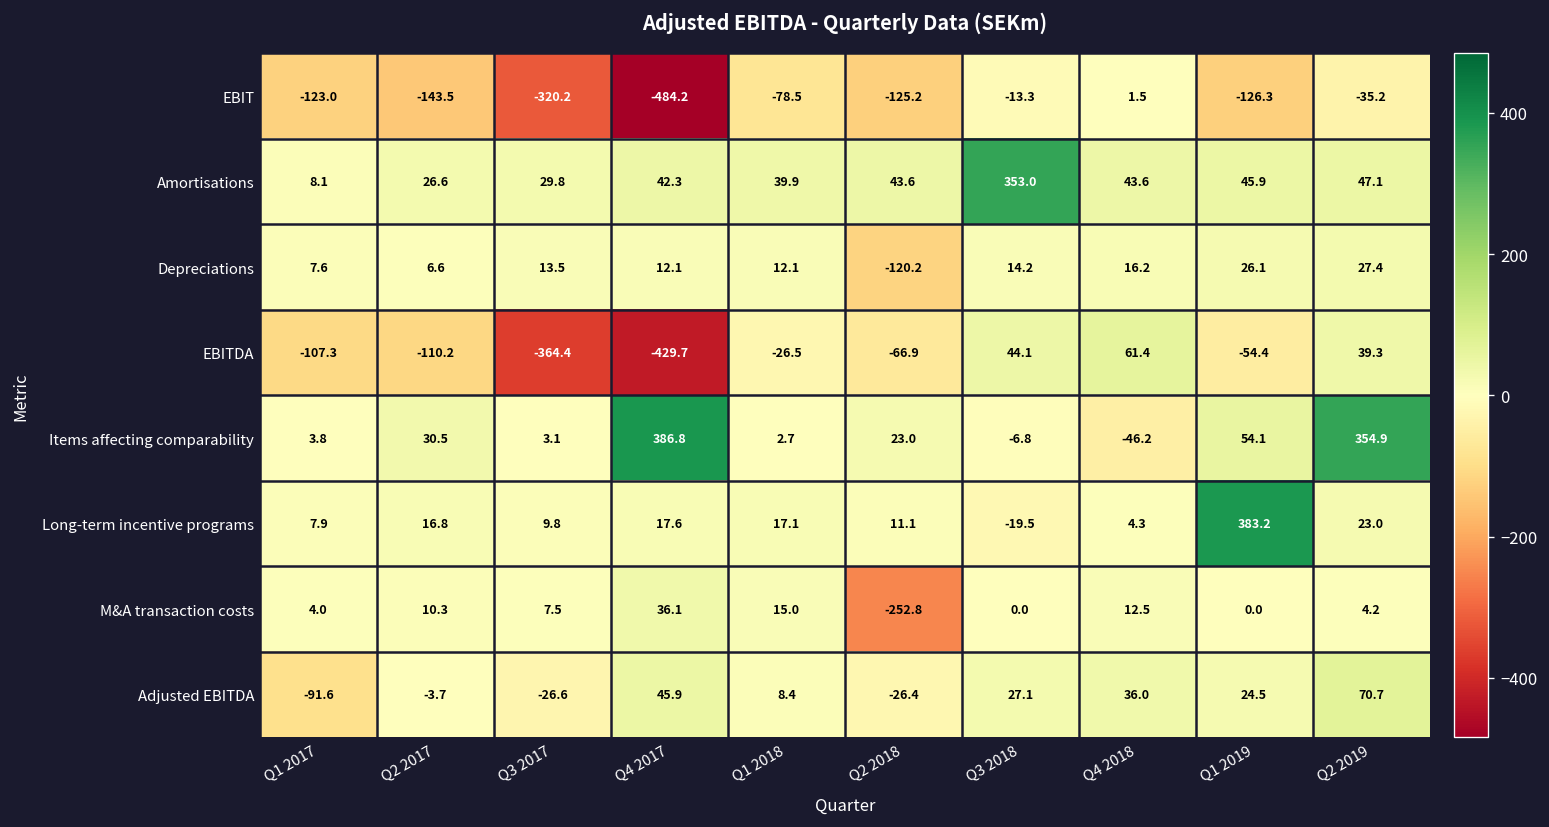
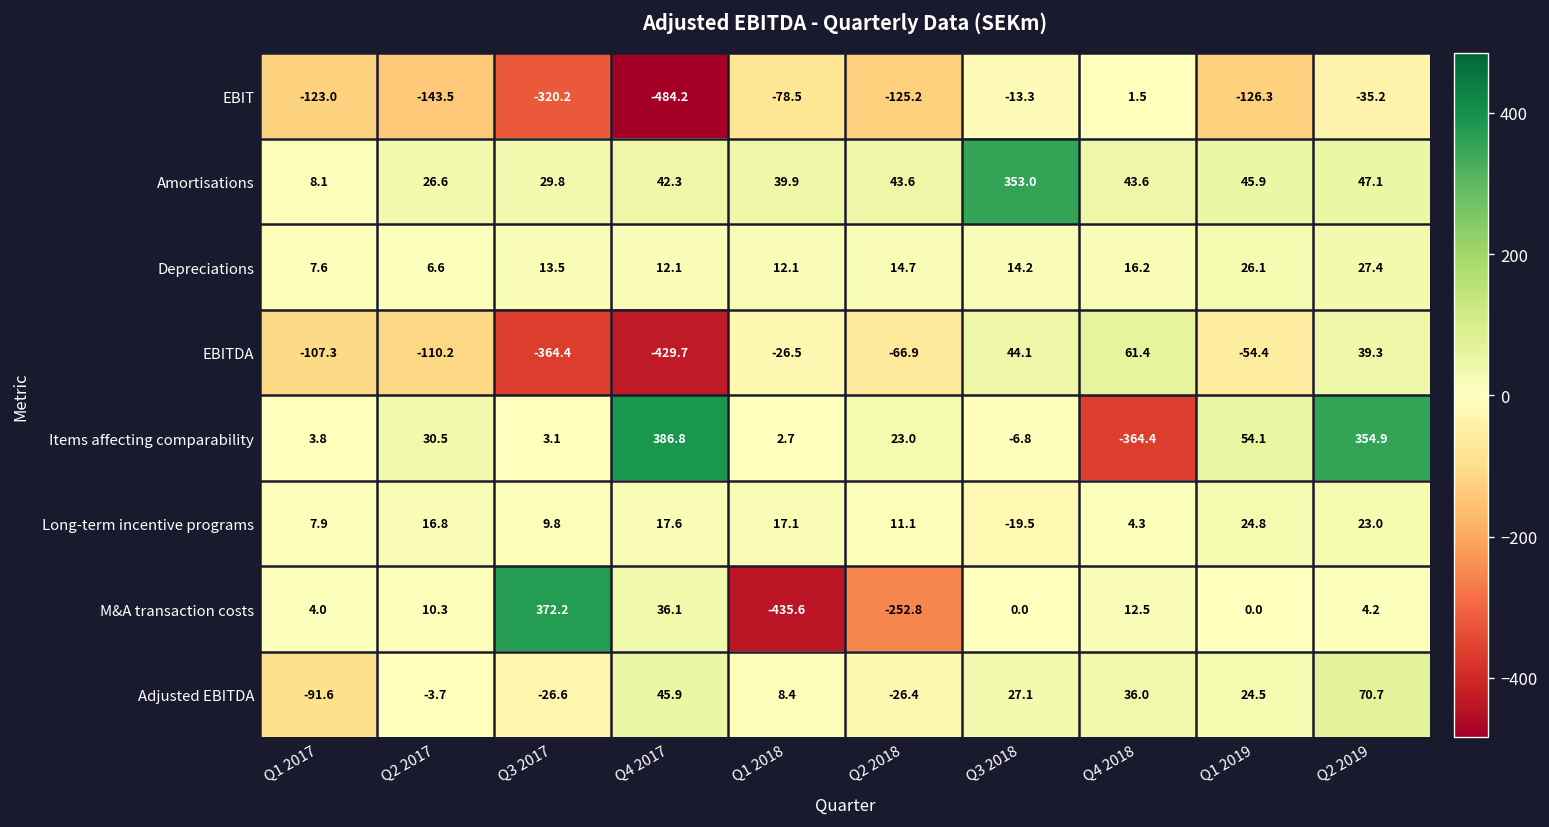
  {
    "EBIT": {
      "Q1 2017": -123.0,
      "Q2 2017": -143.5,
      "Q3 2017": -320.2,
      "Q4 2017": -484.2,
      "Q1 2018": -78.5,
      "Q2 2018": -125.2,
      "Q3 2018": -13.3,
      "Q4 2018": 1.5,
      "Q1 2019": -126.3,
      "Q2 2019": -35.2
    },
    "Amortisations": {
      "Q1 2017": 8.1,
      "Q2 2017": 26.6,
      "Q3 2017": 29.8,
      "Q4 2017": 42.3,
      "Q1 2018": 39.9,
      "Q2 2018": 43.6,
      "Q3 2018": 353.0,
      "Q4 2018": 43.6,
      "Q1 2019": 45.9,
      "Q2 2019": 47.1
    },
    "Depreciations": {
      "Q1 2017": 7.6,
      "Q2 2017": 6.6,
      "Q3 2017": 13.5,
      "Q4 2017": 12.1,
      "Q1 2018": 12.1,
-     "Q2 2018": -120.2,
+     "Q2 2018": 14.7,
      "Q3 2018": 14.2,
      "Q4 2018": 16.2,
      "Q1 2019": 26.1,
      "Q2 2019": 27.4
    },
    "EBITDA": {
      "Q1 2017": -107.3,
      "Q2 2017": -110.2,
      "Q3 2017": -364.4,
      "Q4 2017": -429.7,
      "Q1 2018": -26.5,
      "Q2 2018": -66.9,
      "Q3 2018": 44.1,
      "Q4 2018": 61.4,
      "Q1 2019": -54.4,
      "Q2 2019": 39.3
    },
    "Items affecting comparability": {
      "Q1 2017": 3.8,
      "Q2 2017": 30.5,
      "Q3 2017": 3.1,
      "Q4 2017": 386.8,
      "Q1 2018": 2.7,
      "Q2 2018": 23.0,
      "Q3 2018": -6.8,
-     "Q4 2018": -46.2,
+     "Q4 2018": -364.4,
      "Q1 2019": 54.1,
      "Q2 2019": 354.9
    },
    "Long-term incentive programs": {
      "Q1 2017": 7.9,
      "Q2 2017": 16.8,
      "Q3 2017": 9.8,
      "Q4 2017": 17.6,
      "Q1 2018": 17.1,
      "Q2 2018": 11.1,
      "Q3 2018": -19.5,
      "Q4 2018": 4.3,
-     "Q1 2019": 383.2,
+     "Q1 2019": 24.8,
      "Q2 2019": 23.0
    },
    "M&A transaction costs": {
      "Q1 2017": 4.0,
      "Q2 2017": 10.3,
-     "Q3 2017": 7.5,
+     "Q3 2017": 372.2,
      "Q4 2017": 36.1,
-     "Q1 2018": 15.0,
+     "Q1 2018": -435.6,
      "Q2 2018": -252.8,
      "Q3 2018": 0.0,
      "Q4 2018": 12.5,
      "Q1 2019": 0.0,
      "Q2 2019": 4.2
    },
    "Adjusted EBITDA": {
      "Q1 2017": -91.6,
      "Q2 2017": -3.7,
      "Q3 2017": -26.6,
      "Q4 2017": 45.9,
      "Q1 2018": 8.4,
      "Q2 2018": -26.4,
      "Q3 2018": 27.1,
      "Q4 2018": 36.0,
      "Q1 2019": 24.5,
      "Q2 2019": 70.7
    }
  }
